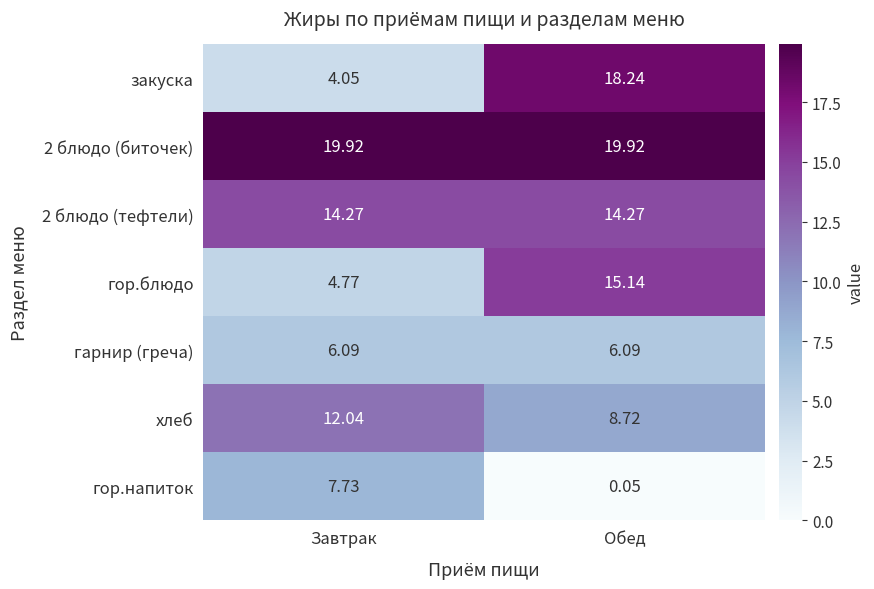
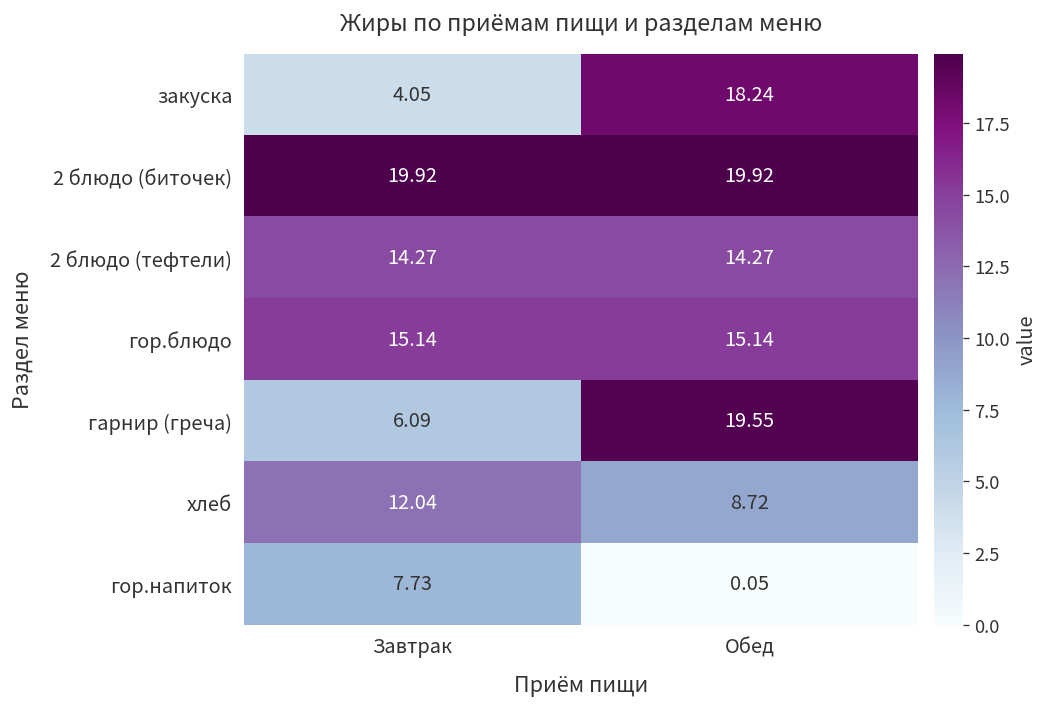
  {
    "закуска": {
      "Завтрак": 4.05,
      "Обед": 18.24
    },
    "2 блюдо (биточек)": {
      "Завтрак": 19.92,
      "Обед": 19.92
    },
    "2 блюдо (тефтели)": {
      "Завтрак": 14.27,
      "Обед": 14.27
    },
    "гор.блюдо": {
-     "Завтрак": 4.77,
+     "Завтрак": 15.14,
      "Обед": 15.14
    },
    "гарнир (греча)": {
      "Завтрак": 6.09,
-     "Обед": 6.09
+     "Обед": 19.55
    },
    "хлеб": {
      "Завтрак": 12.04,
      "Обед": 8.72
    },
    "гор.напиток": {
      "Завтрак": 7.73,
      "Обед": 0.05
    }
  }
